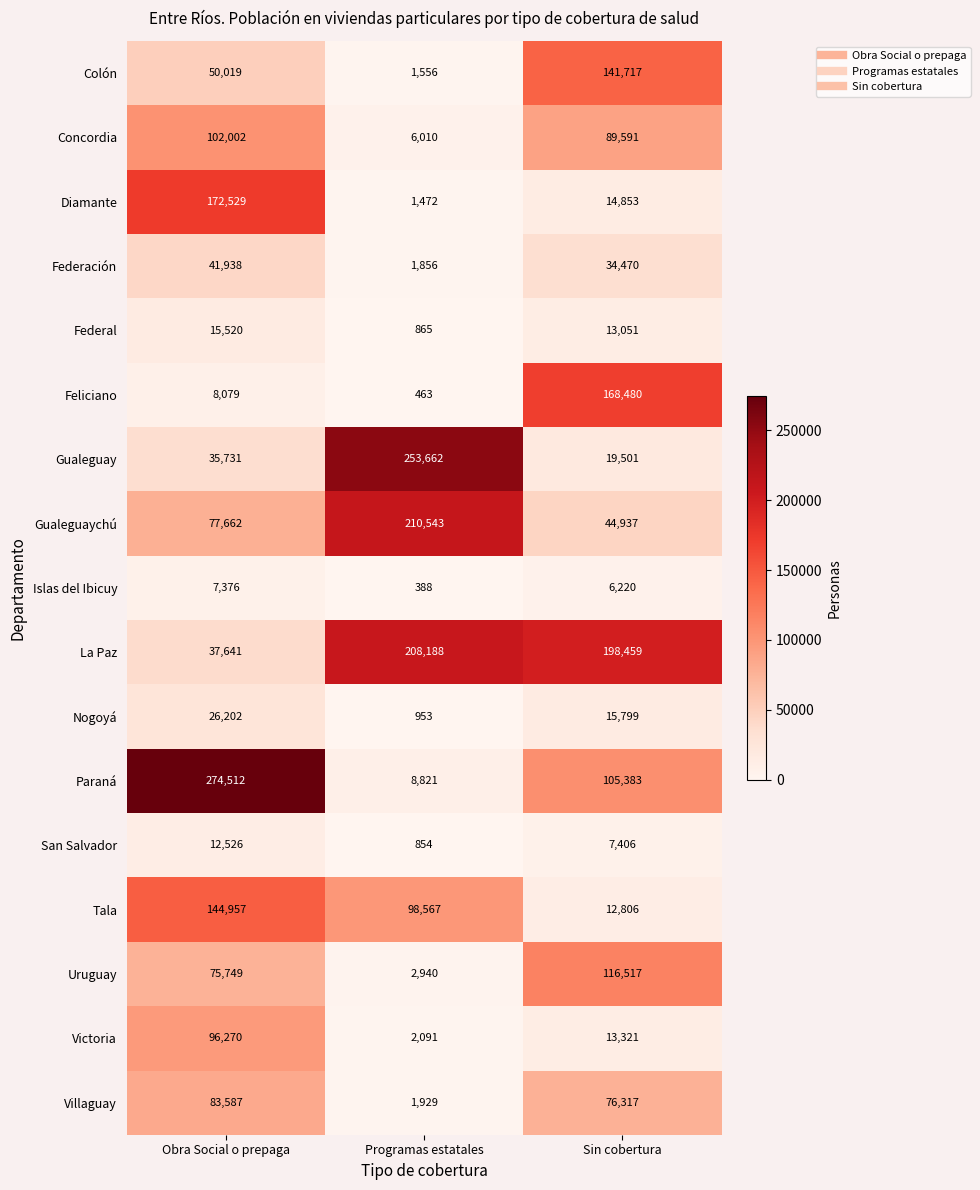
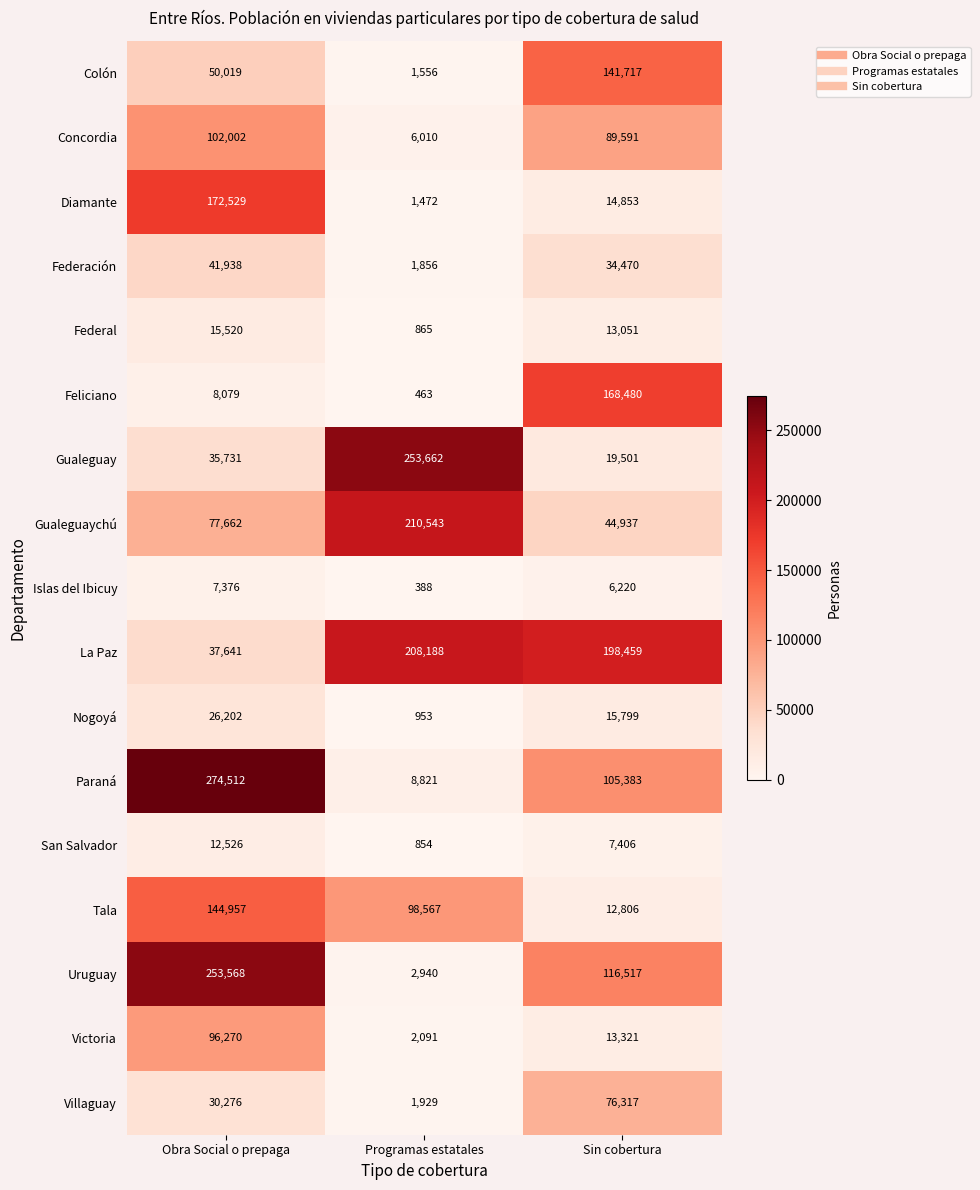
  {
    "Colón": {
      "Obra Social o prepaga": "50,019",
      "Programas estatales": "1,556",
      "Sin cobertura": "141,717"
    },
    "Concordia": {
      "Obra Social o prepaga": "102,002",
      "Programas estatales": "6,010",
      "Sin cobertura": "89,591"
    },
    "Diamante": {
      "Obra Social o prepaga": "172,529",
      "Programas estatales": "1,472",
      "Sin cobertura": "14,853"
    },
    "Federación": {
      "Obra Social o prepaga": "41,938",
      "Programas estatales": "1,856",
      "Sin cobertura": "34,470"
    },
    "Federal": {
      "Obra Social o prepaga": "15,520",
      "Programas estatales": "865",
      "Sin cobertura": "13,051"
    },
    "Feliciano": {
      "Obra Social o prepaga": "8,079",
      "Programas estatales": "463",
      "Sin cobertura": "168,480"
    },
    "Gualeguay": {
      "Obra Social o prepaga": "35,731",
      "Programas estatales": "253,662",
      "Sin cobertura": "19,501"
    },
    "Gualeguaychú": {
      "Obra Social o prepaga": "77,662",
      "Programas estatales": "210,543",
      "Sin cobertura": "44,937"
    },
    "Islas del Ibicuy": {
      "Obra Social o prepaga": "7,376",
      "Programas estatales": "388",
      "Sin cobertura": "6,220"
    },
    "La Paz": {
      "Obra Social o prepaga": "37,641",
      "Programas estatales": "208,188",
      "Sin cobertura": "198,459"
    },
    "Nogoyá": {
      "Obra Social o prepaga": "26,202",
      "Programas estatales": "953",
      "Sin cobertura": "15,799"
    },
    "Paraná": {
      "Obra Social o prepaga": "274,512",
      "Programas estatales": "8,821",
      "Sin cobertura": "105,383"
    },
    "San Salvador": {
      "Obra Social o prepaga": "12,526",
      "Programas estatales": "854",
      "Sin cobertura": "7,406"
    },
    "Tala": {
      "Obra Social o prepaga": "144,957",
      "Programas estatales": "98,567",
      "Sin cobertura": "12,806"
    },
    "Uruguay": {
-     "Obra Social o prepaga": "75,749",
+     "Obra Social o prepaga": "253,568",
      "Programas estatales": "2,940",
      "Sin cobertura": "116,517"
    },
    "Victoria": {
      "Obra Social o prepaga": "96,270",
      "Programas estatales": "2,091",
      "Sin cobertura": "13,321"
    },
    "Villaguay": {
-     "Obra Social o prepaga": "83,587",
+     "Obra Social o prepaga": "30,276",
      "Programas estatales": "1,929",
      "Sin cobertura": "76,317"
    }
  }
